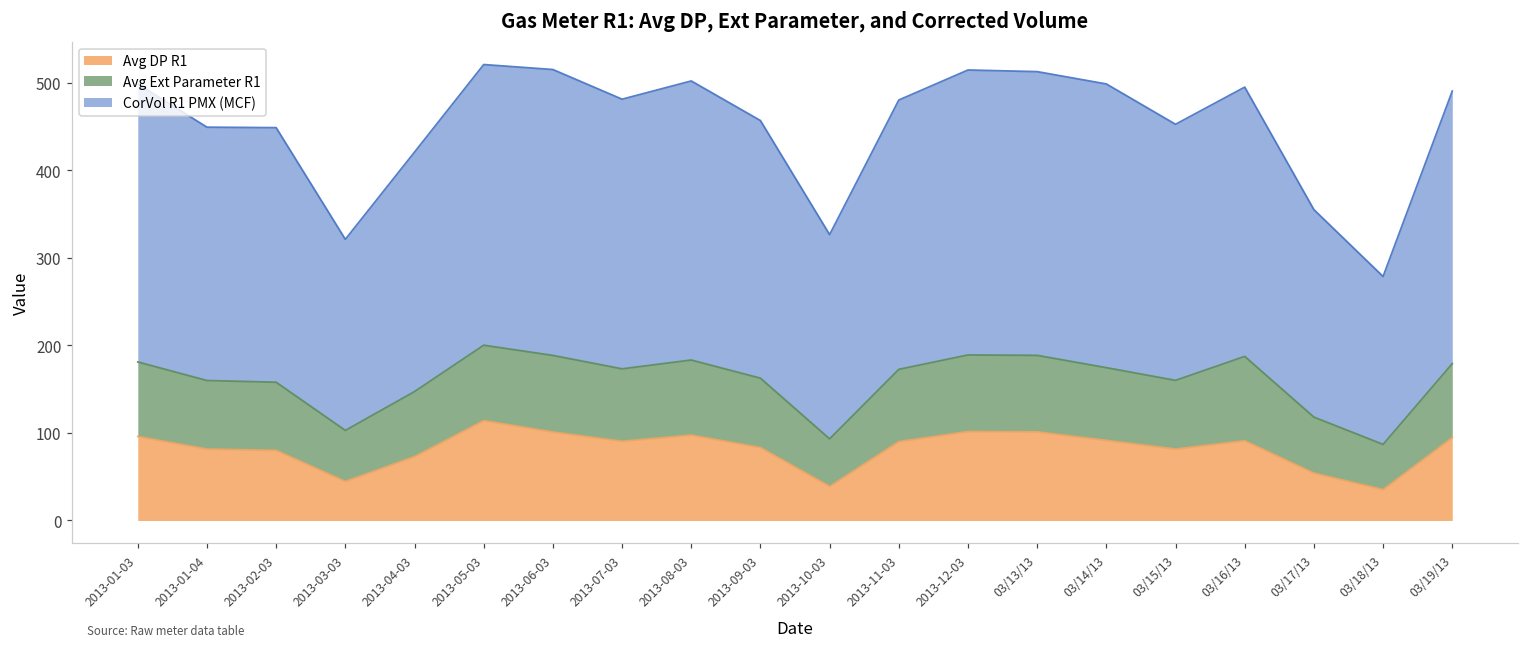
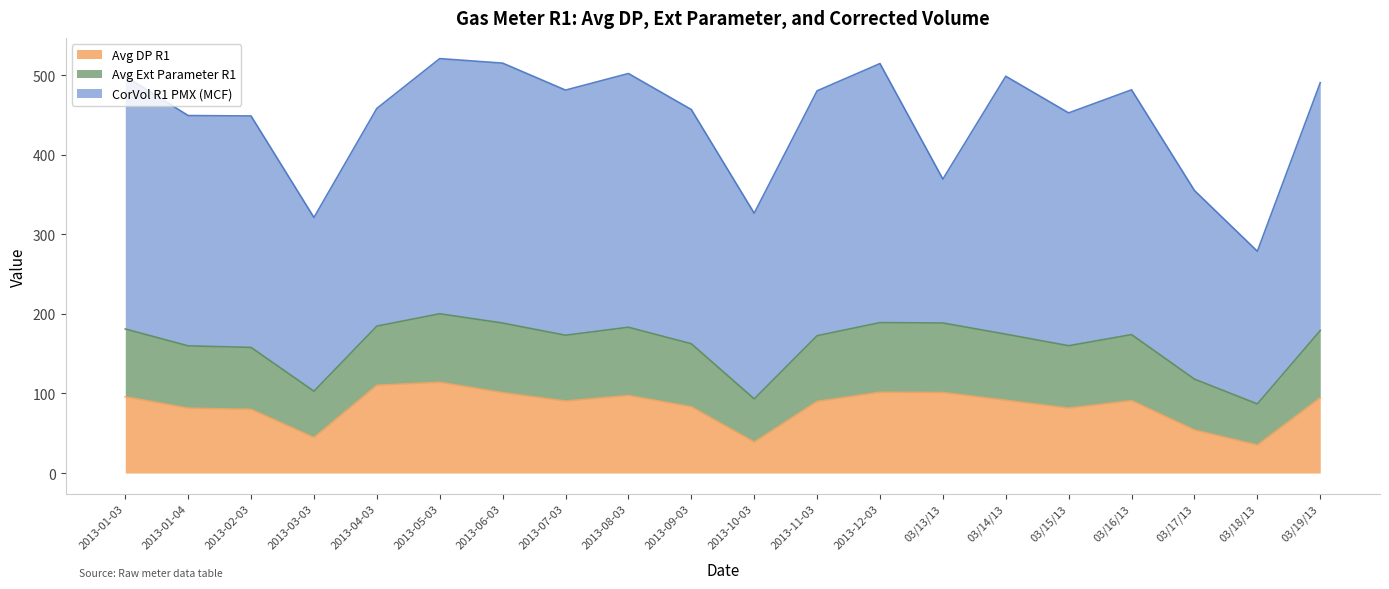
  {
    "Avg DP R1": {
      "2013-01-03": 100,
      "2013-01-04": 80,
      "2013-02-03": 80,
      "2013-03-03": 40,
-     "2013-04-03": 70,
+     "2013-04-03": 110,
      "2013-05-03": 110,
      "2013-06-03": 100,
      "2013-07-03": 90,
      "2013-08-03": 100,
      "2013-09-03": 80,
      "2013-10-03": 40,
      "2013-11-03": 90,
      "2013-12-03": 100,
      "03/13/13": 100,
      "03/14/13": 90,
      "03/15/13": 80,
      "03/16/13": 90,
      "03/17/13": 50,
      "03/18/13": 40,
      "03/19/13": 90
    },
    "Avg Ext Parameter R1": {
      "2013-01-03": 90,
      "2013-01-04": 80,
      "2013-02-03": 80,
      "2013-03-03": 60,
      "2013-04-03": 70,
      "2013-05-03": 90,
      "2013-06-03": 90,
      "2013-07-03": 80,
      "2013-08-03": 90,
      "2013-09-03": 80,
      "2013-10-03": 50,
      "2013-11-03": 80,
      "2013-12-03": 90,
      "03/13/13": 90,
      "03/14/13": 80,
      "03/15/13": 80,
-     "03/16/13": 100,
+     "03/16/13": 80,
      "03/17/13": 60,
      "03/18/13": 50,
      "03/19/13": 80
    },
    "CorVol R1 PMX (MCF)": {
      "2013-01-04": 290,
      "2013-02-03": 290,
      "2013-03-03": 220,
      "2013-04-03": 270,
      "2013-05-03": 320,
      "2013-06-03": 330,
      "2013-07-03": 310,
      "2013-08-03": 320,
      "2013-09-03": 290,
      "2013-10-03": 230,
      "2013-11-03": 310,
      "2013-12-03": 330,
-     "03/13/13": 320,
+     "03/13/13": 180,
      "03/14/13": 320,
      "03/15/13": 290,
      "03/16/13": 310,
      "03/17/13": 240,
      "03/18/13": 190,
      "03/19/13": 310
    }
  }
